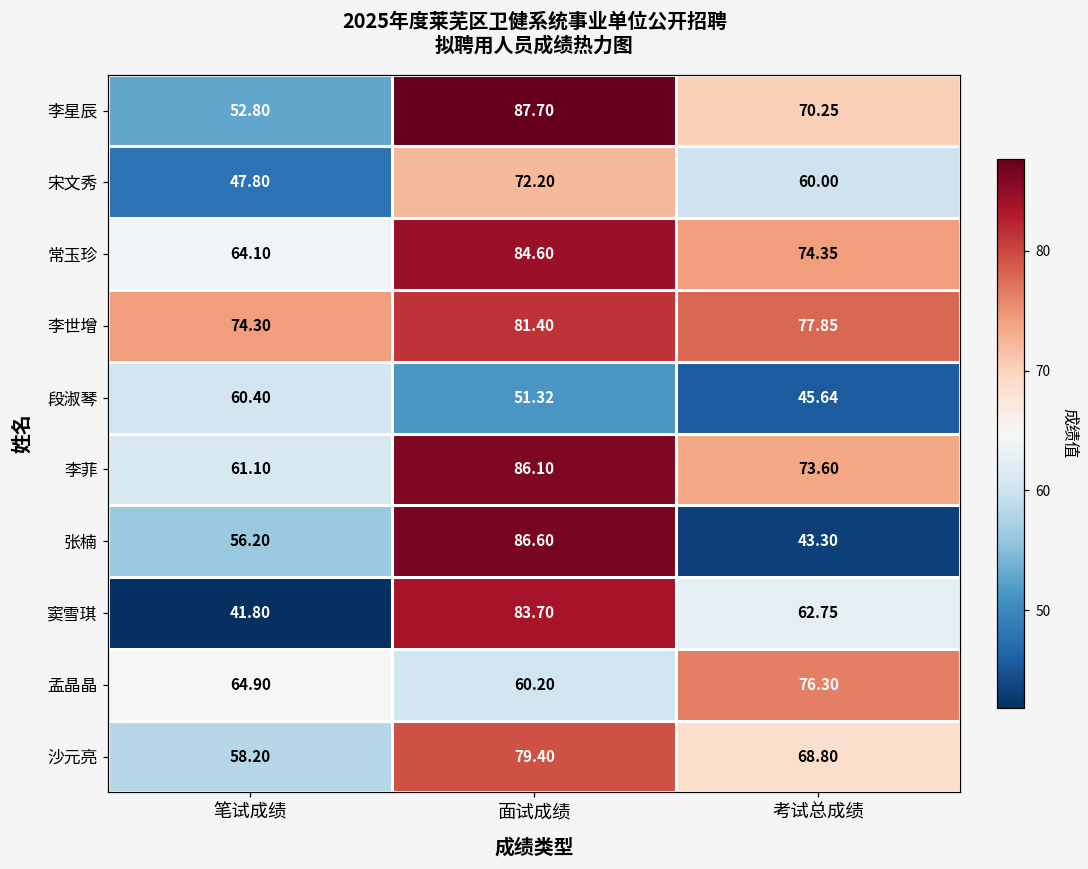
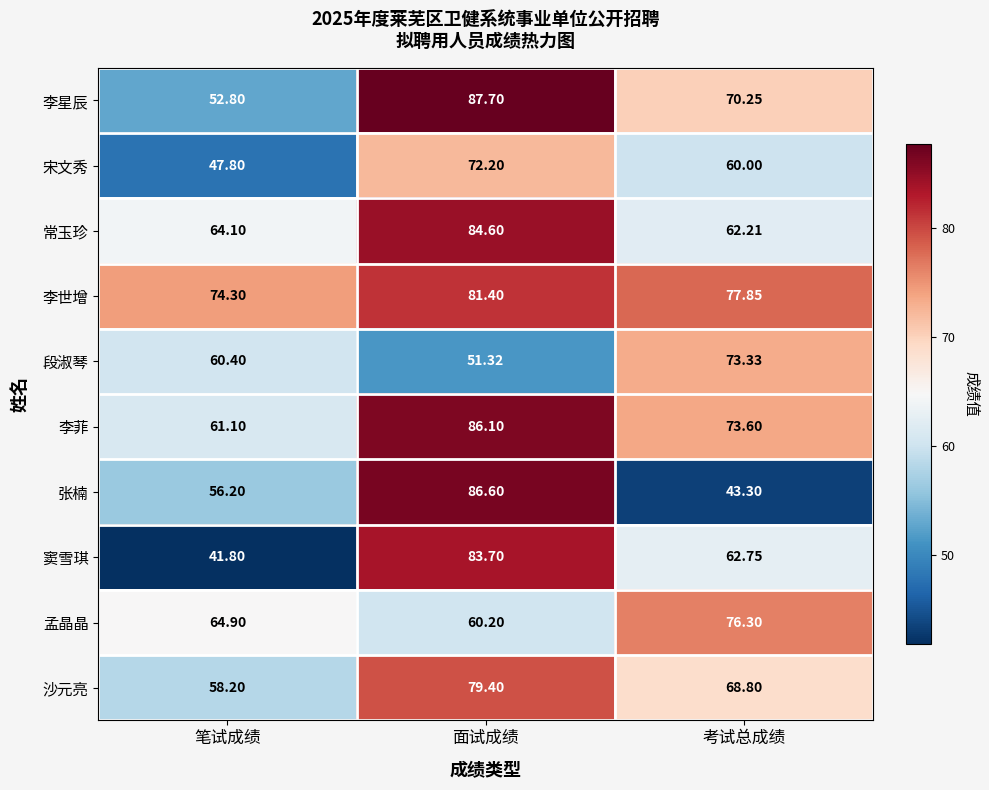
  {
    "李星辰": {
      "笔试成绩": 52.80,
      "面试成绩": 87.70,
      "考试总成绩": 70.25
    },
    "宋文秀": {
      "笔试成绩": 47.80,
      "面试成绩": 72.20,
      "考试总成绩": 60.00
    },
    "常玉珍": {
      "笔试成绩": 64.10,
      "面试成绩": 84.60,
-     "考试总成绩": 74.35
+     "考试总成绩": 62.21
    },
    "李世增": {
      "笔试成绩": 74.30,
      "面试成绩": 81.40,
      "考试总成绩": 77.85
    },
    "段淑琴": {
      "笔试成绩": 60.40,
      "面试成绩": 51.32,
-     "考试总成绩": 45.64
+     "考试总成绩": 73.33
    },
    "李菲": {
      "笔试成绩": 61.10,
      "面试成绩": 86.10,
      "考试总成绩": 73.60
    },
    "张楠": {
      "笔试成绩": 56.20,
      "面试成绩": 86.60,
      "考试总成绩": 43.30
    },
    "窦雪琪": {
      "笔试成绩": 41.80,
      "面试成绩": 83.70,
      "考试总成绩": 62.75
    },
    "孟晶晶": {
      "笔试成绩": 64.90,
      "面试成绩": 60.20,
      "考试总成绩": 76.30
    },
    "沙元亮": {
      "笔试成绩": 58.20,
      "面试成绩": 79.40,
      "考试总成绩": 68.80
    }
  }
